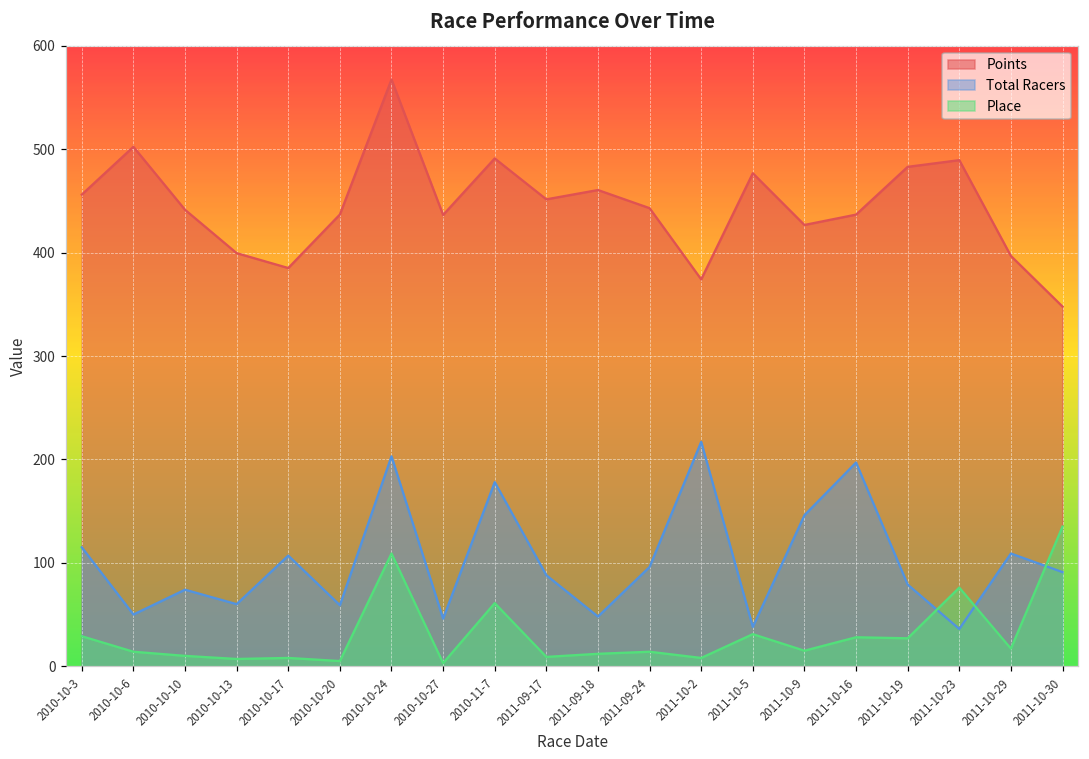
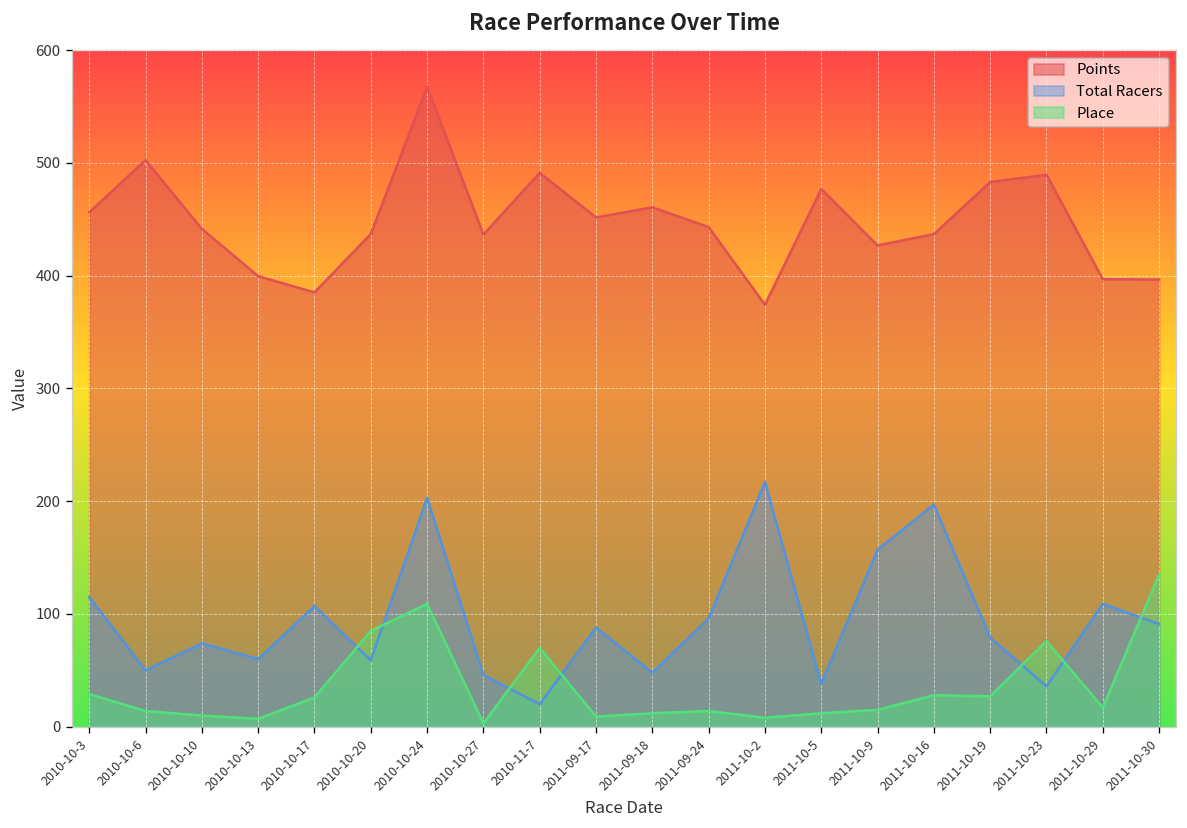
  {
    "Points": {
      "2010-10-3": 460,
      "2010-10-6": 500,
      "2010-10-10": 440,
      "2010-10-13": 400,
      "2010-10-17": 390,
      "2010-10-20": 440,
      "2010-10-24": 570,
      "2010-10-27": 440,
      "2010-11-7": 490,
      "2011-09-17": 450,
      "2011-09-18": 460,
      "2011-09-24": 440,
      "2011-10-2": 370,
      "2011-10-5": 480,
      "2011-10-9": 430,
      "2011-10-16": 440,
      "2011-10-19": 480,
      "2011-10-23": 490,
      "2011-10-29": 400,
-     "2011-10-30": 350
+     "2011-10-30": 400
    },
    "Total Racers": {
      "2010-10-3": 120,
      "2010-10-6": 50,
      "2010-10-10": 70,
      "2010-10-13": 60,
      "2010-10-17": 110,
      "2010-10-20": 60,
      "2010-10-24": 200,
      "2010-10-27": 50,
-     "2010-11-7": 180,
+     "2010-11-7": 20,
      "2011-09-17": 90,
      "2011-09-18": 50,
      "2011-09-24": 100,
      "2011-10-2": 220,
      "2011-10-5": 40,
-     "2011-10-9": 150,
+     "2011-10-9": 160,
      "2011-10-16": 200,
      "2011-10-19": 80,
      "2011-10-23": 40,
      "2011-10-29": 110,
      "2011-10-30": 90
    },
    "Place": {
      "2010-10-3": 30,
      "2010-10-6": 10,
      "2010-10-10": 10,
      "2010-10-13": 10,
-     "2010-10-17": 10,
-     "2010-10-20": 10,
+     "2010-10-17": 30,
+     "2010-10-20": 90,
      "2010-10-24": 110,
      "2010-10-27": 0,
-     "2010-11-7": 60,
+     "2010-11-7": 70,
      "2011-09-17": 10,
      "2011-09-18": 10,
      "2011-09-24": 10,
      "2011-10-2": 10,
-     "2011-10-5": 30,
+     "2011-10-5": 10,
      "2011-10-9": 20,
      "2011-10-16": 30,
      "2011-10-19": 30,
      "2011-10-23": 80,
      "2011-10-29": 20,
      "2011-10-30": 140
    }
  }
